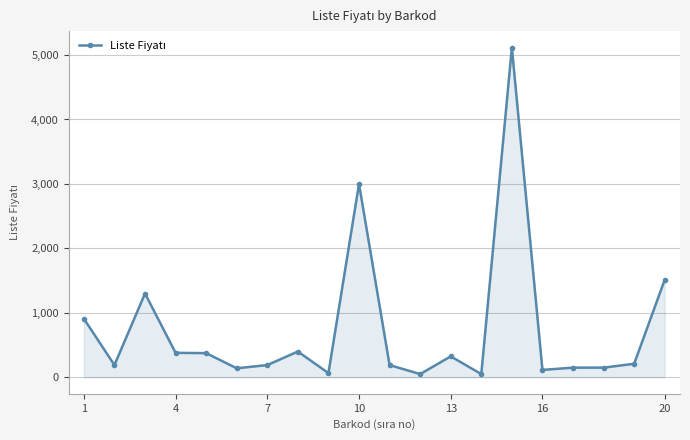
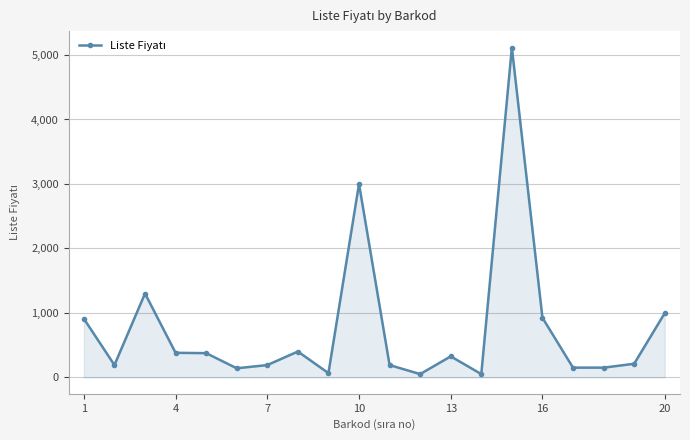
  {
    "1": "900",
    "4": "400",
    "7": "200",
    "10": "3,000",
    "13": "300",
-   "16": "100",
-   "20": "1,500"
+   "16": "900",
+   "20": "1,000"
  }
